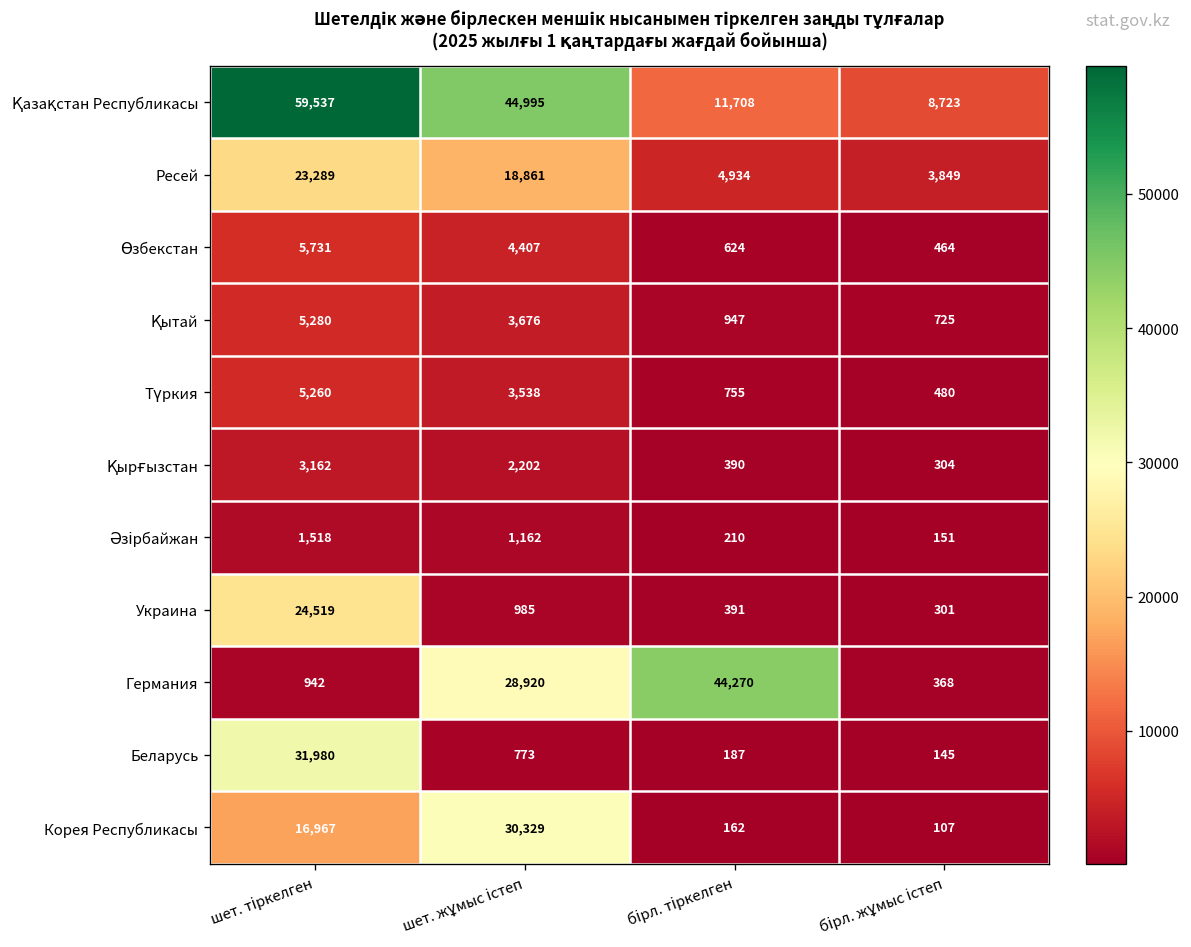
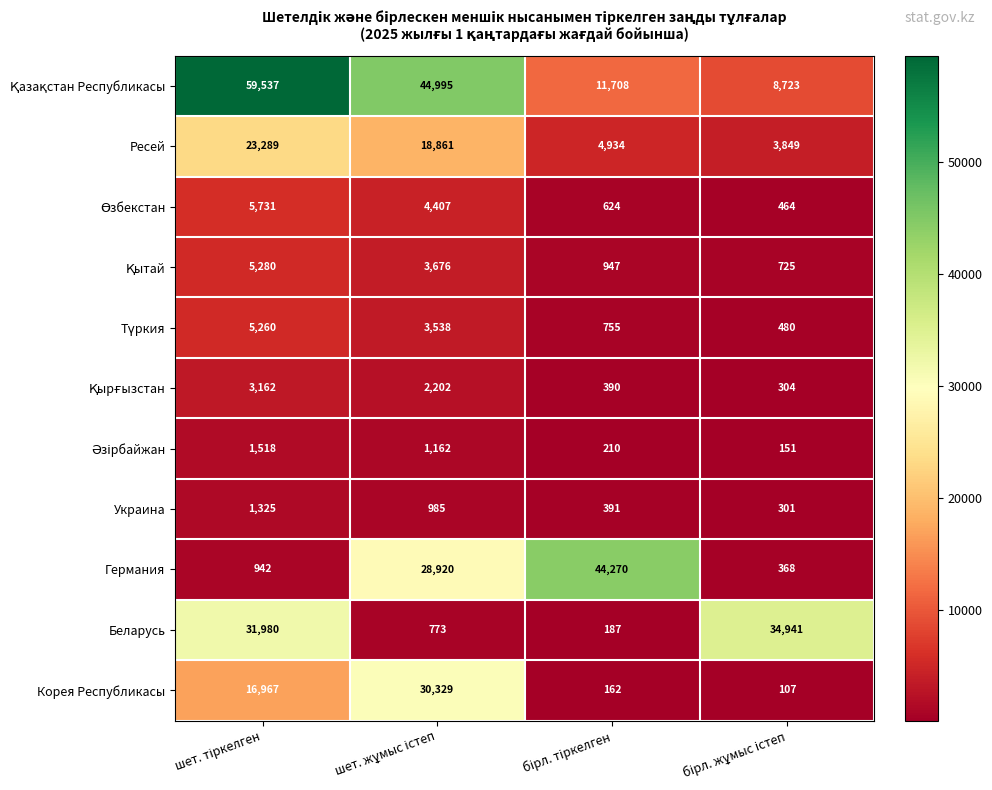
  {
    "Қазақстан Республикасы": {
      "шет. тіркелген": "59,537",
      "шет. жұмыс істеп": "44,995",
      "бірл. тіркелген": "11,708",
      "бірл. жұмыс істеп": "8,723"
    },
    "Ресей": {
      "шет. тіркелген": "23,289",
      "шет. жұмыс істеп": "18,861",
      "бірл. тіркелген": "4,934",
      "бірл. жұмыс істеп": "3,849"
    },
    "Өзбекстан": {
      "шет. тіркелген": "5,731",
      "шет. жұмыс істеп": "4,407",
      "бірл. тіркелген": "624",
      "бірл. жұмыс істеп": "464"
    },
    "Қытай": {
      "шет. тіркелген": "5,280",
      "шет. жұмыс істеп": "3,676",
      "бірл. тіркелген": "947",
      "бірл. жұмыс істеп": "725"
    },
    "Түркия": {
      "шет. тіркелген": "5,260",
      "шет. жұмыс істеп": "3,538",
      "бірл. тіркелген": "755",
      "бірл. жұмыс істеп": "480"
    },
    "Қырғызстан": {
      "шет. тіркелген": "3,162",
      "шет. жұмыс істеп": "2,202",
      "бірл. тіркелген": "390",
      "бірл. жұмыс істеп": "304"
    },
    "Әзірбайжан": {
      "шет. тіркелген": "1,518",
      "шет. жұмыс істеп": "1,162",
      "бірл. тіркелген": "210",
      "бірл. жұмыс істеп": "151"
    },
    "Украина": {
-     "шет. тіркелген": "24,519",
+     "шет. тіркелген": "1,325",
      "шет. жұмыс істеп": "985",
      "бірл. тіркелген": "391",
      "бірл. жұмыс істеп": "301"
    },
    "Германия": {
      "шет. тіркелген": "942",
      "шет. жұмыс істеп": "28,920",
      "бірл. тіркелген": "44,270",
      "бірл. жұмыс істеп": "368"
    },
    "Беларусь": {
      "шет. тіркелген": "31,980",
      "шет. жұмыс істеп": "773",
      "бірл. тіркелген": "187",
-     "бірл. жұмыс істеп": "145"
+     "бірл. жұмыс істеп": "34,941"
    },
    "Корея Республикасы": {
      "шет. тіркелген": "16,967",
      "шет. жұмыс істеп": "30,329",
      "бірл. тіркелген": "162",
      "бірл. жұмыс істеп": "107"
    }
  }
